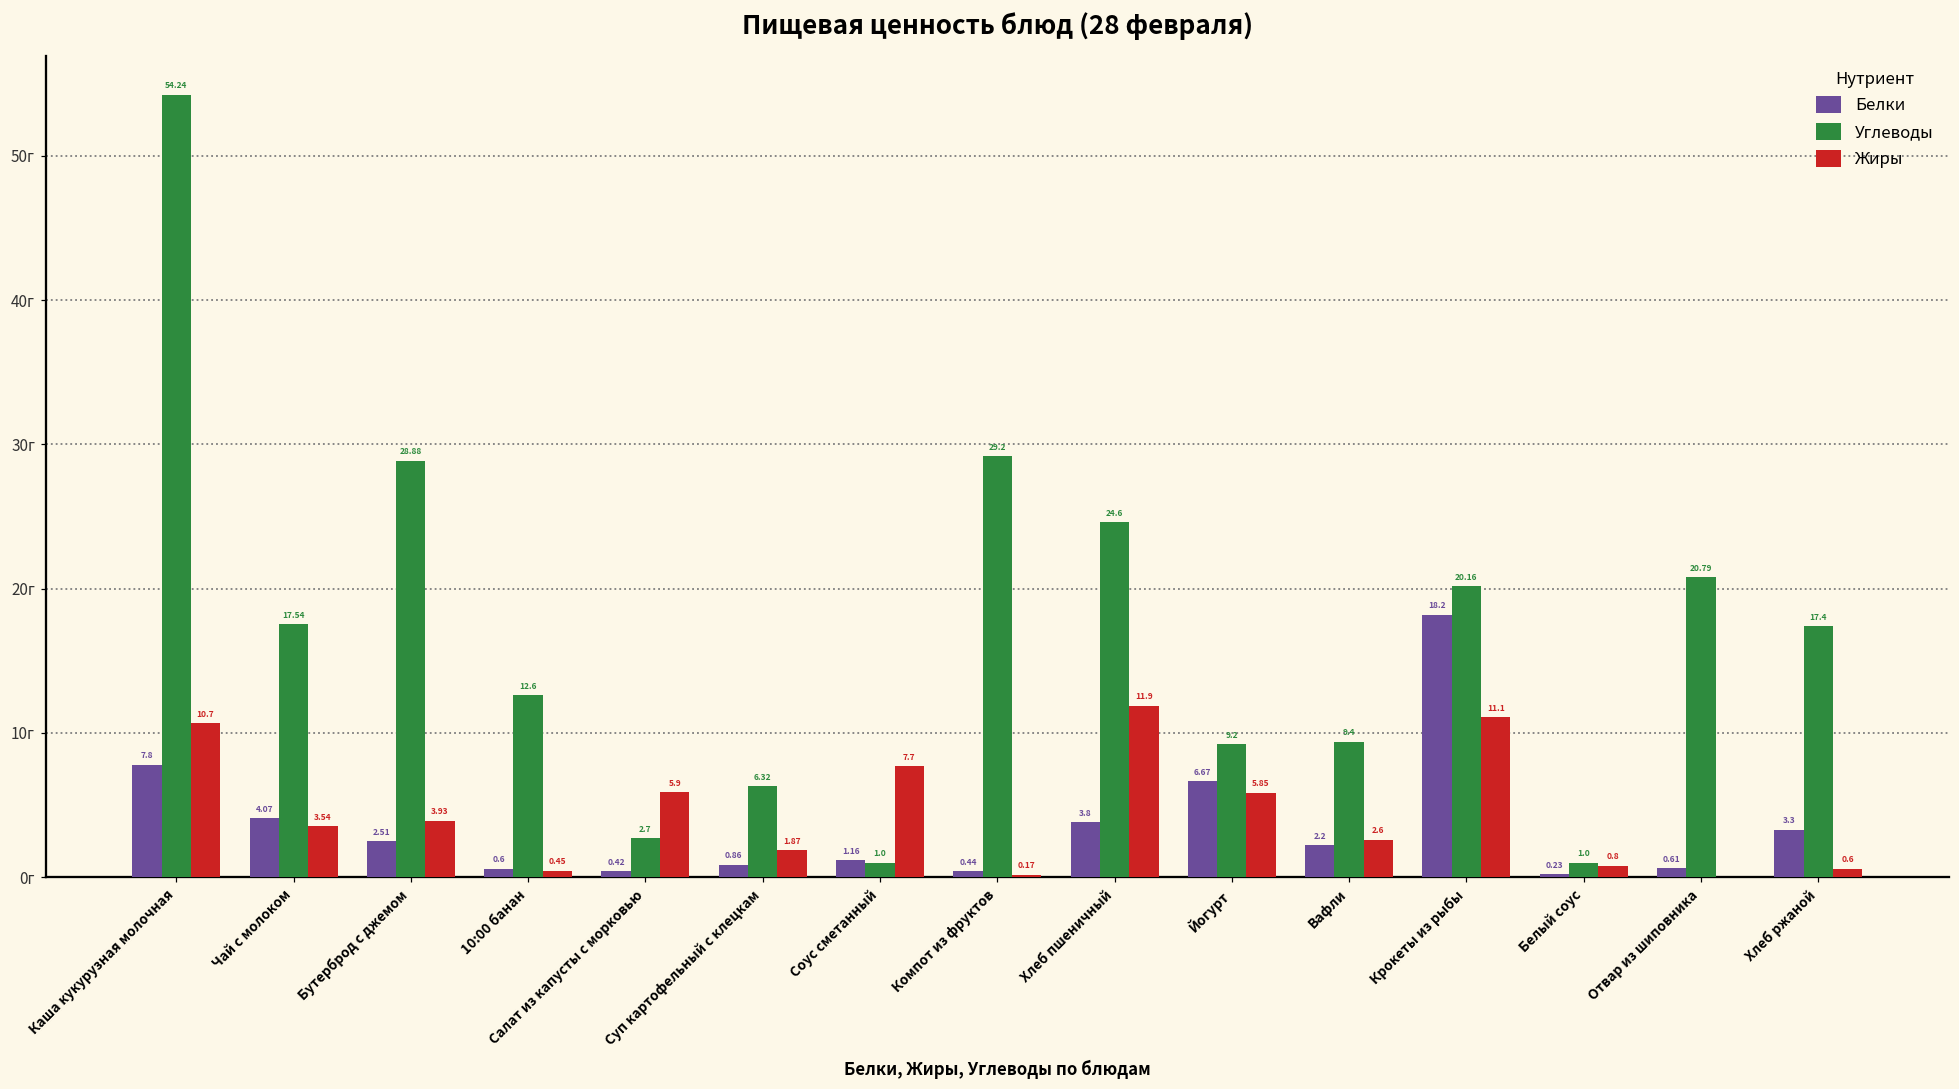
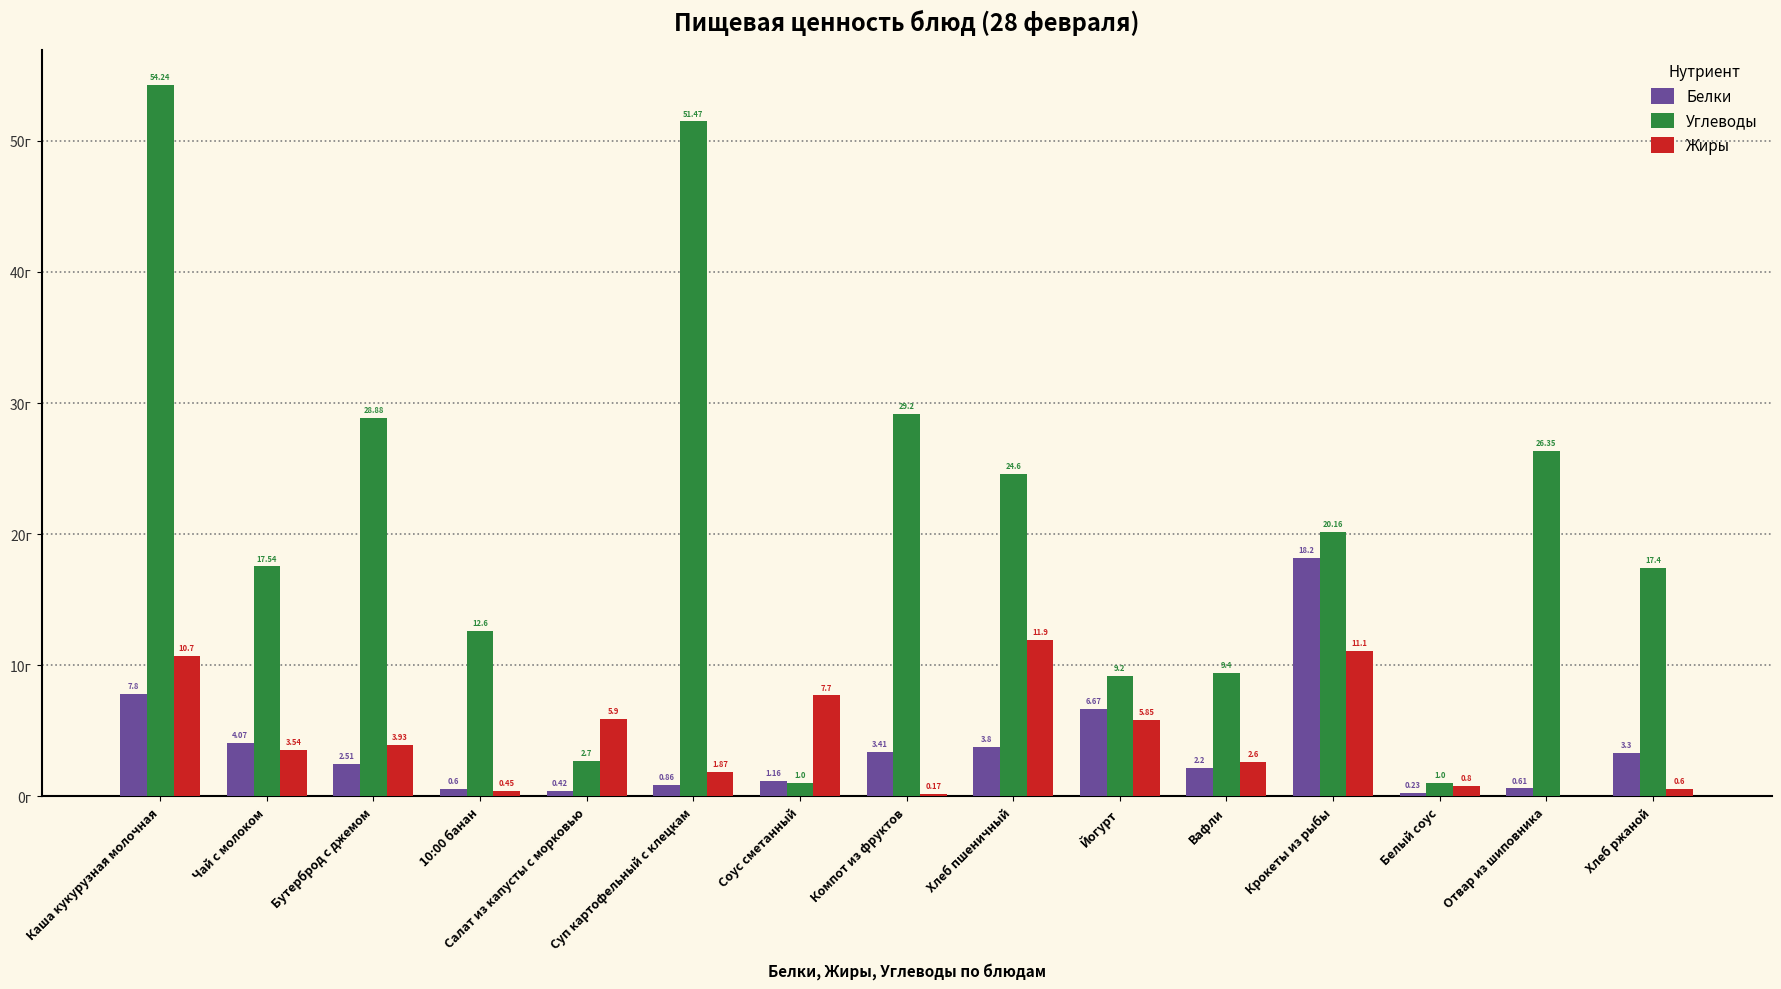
  {
    "Белки": {
      "Каша кукурузная молочная": 7.8,
      "Чай с молоком": 4.07,
      "Бутерброд с джемом": 2.51,
      "10:00 банан": 0.6,
      "Салат из капусты с морковью": 0.42,
      "Суп картофельный с клецкам": 0.86,
      "Соус сметанный": 1.16,
-     "Компот из фруктов": 0.44,
+     "Компот из фруктов": 3.41,
      "Хлеб пшеничный": 3.8,
      "Йогурт": 6.67,
      "Вафли": 2.2,
      "Крокеты из рыбы": 18.2,
      "Белый соус": 0.23,
      "Отвар из шиповника": 0.61,
      "Хлеб ржаной": 3.3
    },
    "Углеводы": {
      "Каша кукурузная молочная": 54.24,
      "Чай с молоком": 17.54,
      "Бутерброд с джемом": 28.88,
      "10:00 банан": 12.6,
      "Салат из капусты с морковью": 2.7,
-     "Суп картофельный с клецкам": 6.32,
+     "Суп картофельный с клецкам": 51.47,
      "Соус сметанный": 1.0,
      "Компот из фруктов": 29.2,
      "Хлеб пшеничный": 24.6,
      "Йогурт": 9.2,
      "Вафли": 9.4,
      "Крокеты из рыбы": 20.16,
      "Белый соус": 1.0,
-     "Отвар из шиповника": 20.79,
+     "Отвар из шиповника": 26.35,
      "Хлеб ржаной": 17.4
    },
    "Жиры": {
      "Каша кукурузная молочная": 10.7,
      "Чай с молоком": 3.54,
      "Бутерброд с джемом": 3.93,
      "10:00 банан": 0.45,
      "Салат из капусты с морковью": 5.9,
      "Суп картофельный с клецкам": 1.87,
      "Соус сметанный": 7.7,
      "Компот из фруктов": 0.17,
      "Хлеб пшеничный": 11.9,
      "Йогурт": 5.85,
      "Вафли": 2.6,
      "Крокеты из рыбы": 11.1,
      "Белый соус": 0.8,
      "Хлеб ржаной": 0.6
    }
  }
